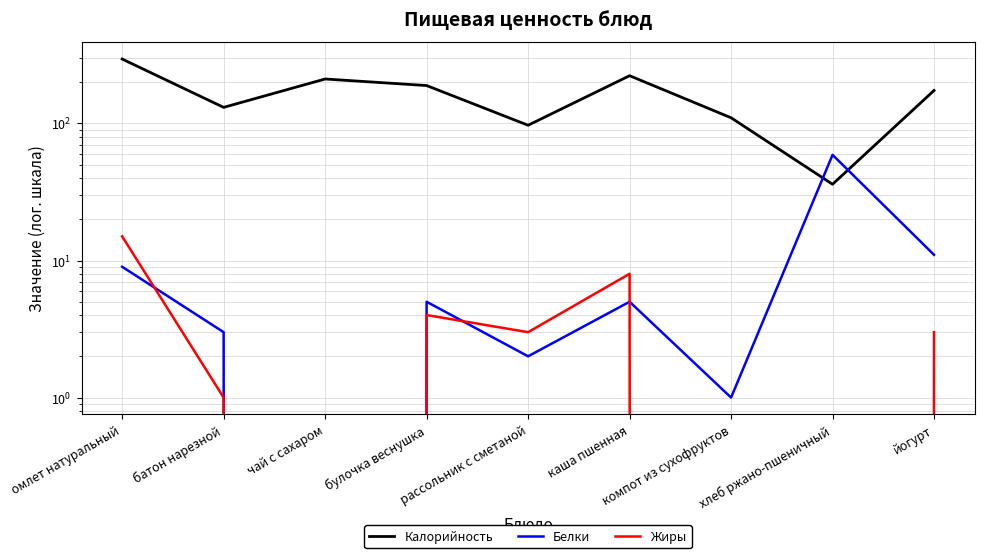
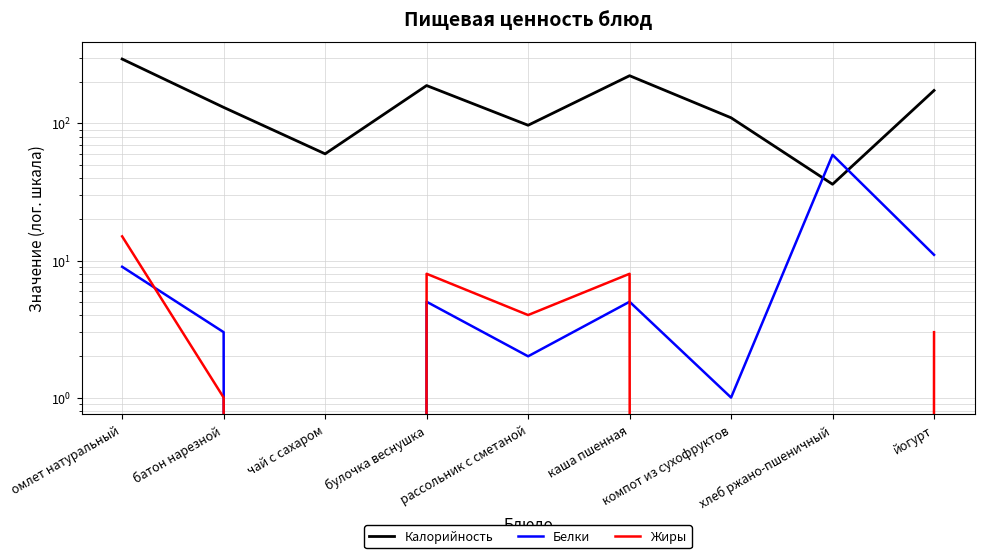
  {
    "Калорийность": {
      "омлет натуральный": 300,
      "батон нарезной": 130,
-     "чай с сахаром": 210,
+     "чай с сахаром": 60,
      "булочка веснушка": 190,
      "рассольник с сметаной": 100,
      "каша пшенная": 220,
      "компот из сухофруктов": 110,
      "хлеб ржано-пшеничный": 36,
      "йогурт": 170
    },
    "Белки": {
      "омлет натуральный": 9,
      "батон нарезной": 3,
      "булочка веснушка": 5,
      "рассольник с сметаной": 2,
      "каша пшенная": 5,
      "компот из сухофруктов": 1,
      "хлеб ржано-пшеничный": 59,
      "йогурт": 11
    },
    "Жиры": {
      "омлет натуральный": 15,
      "батон нарезной": 1,
-     "булочка веснушка": 4,
-     "рассольник с сметаной": 3,
+     "булочка веснушка": 8,
+     "рассольник с сметаной": 4,
      "каша пшенная": 8,
      "йогурт": 3
    }
  }
